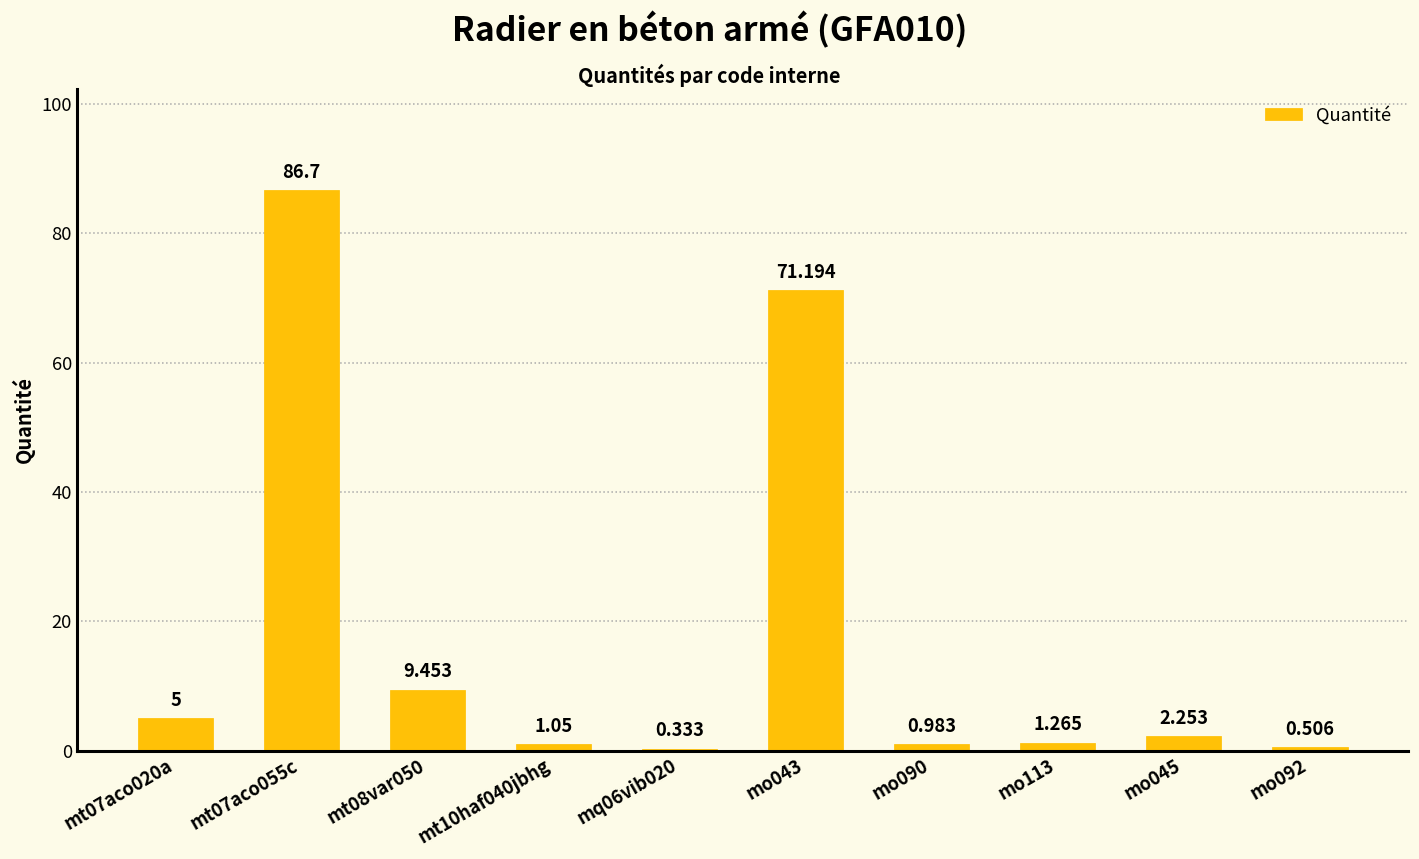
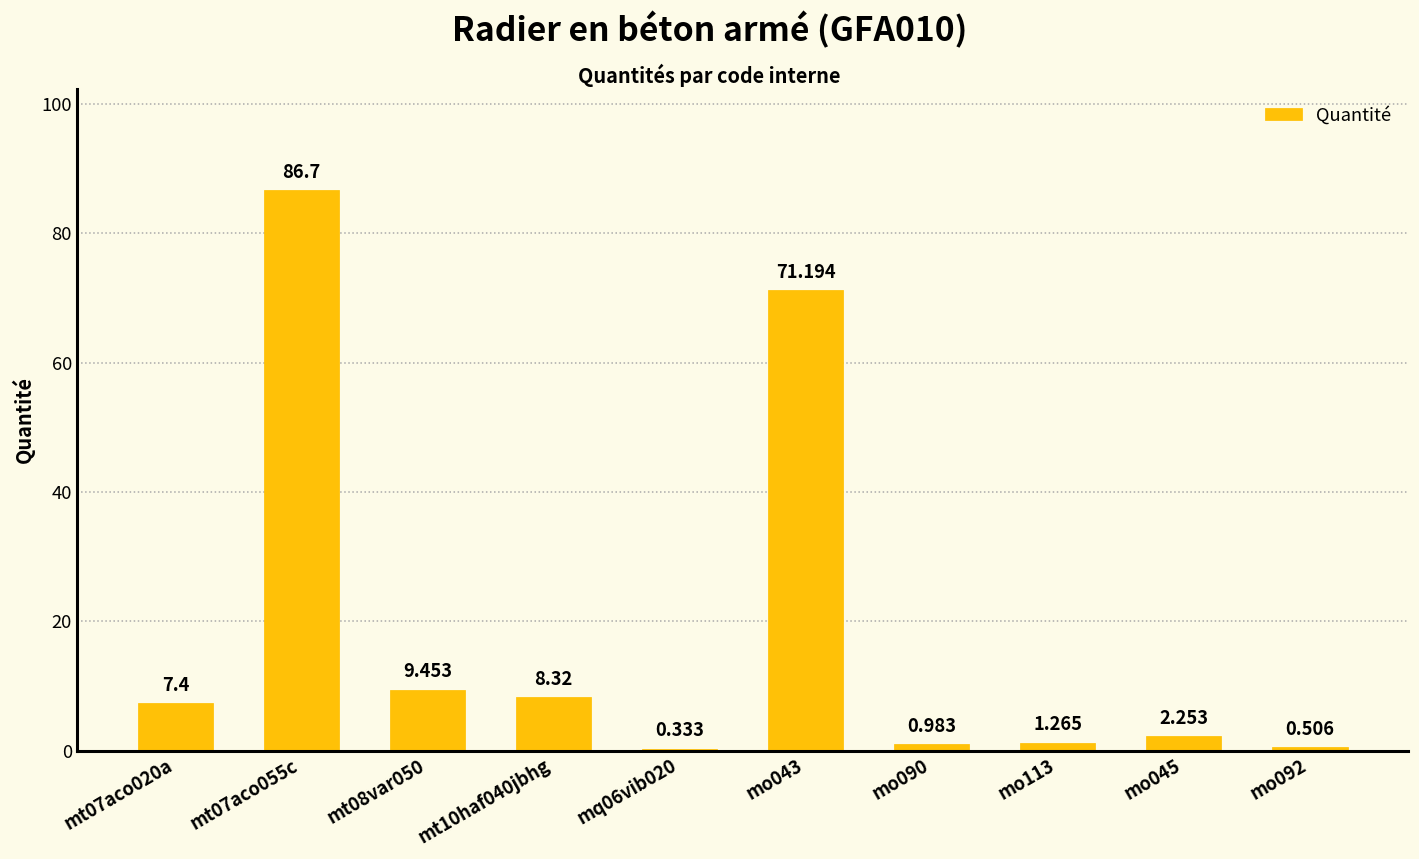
  {
-   "mt07aco020a": 5,
+   "mt07aco020a": 7.4,
    "mt07aco055c": 86.7,
    "mt08var050": 9.453,
-   "mt10haf040jbhg": 1.05,
+   "mt10haf040jbhg": 8.32,
    "mq06vib020": 0.333,
    "mo043": 71.194,
    "mo090": 0.983,
    "mo113": 1.265,
    "mo045": 2.253,
    "mo092": 0.506
  }
